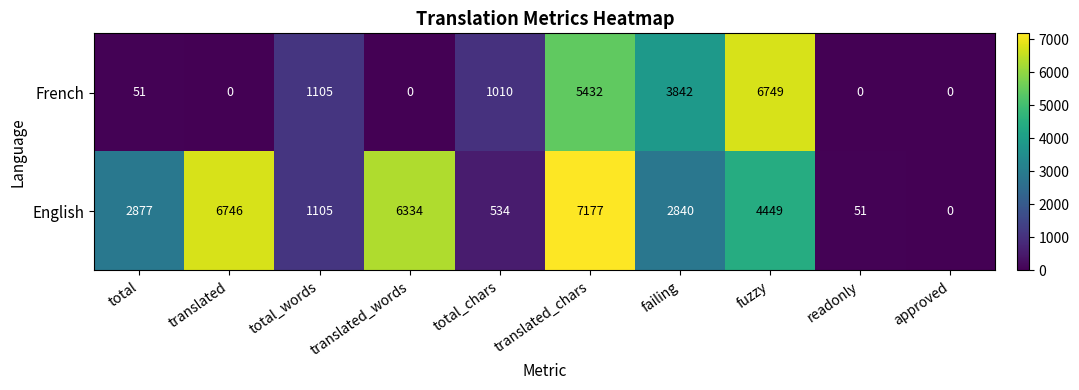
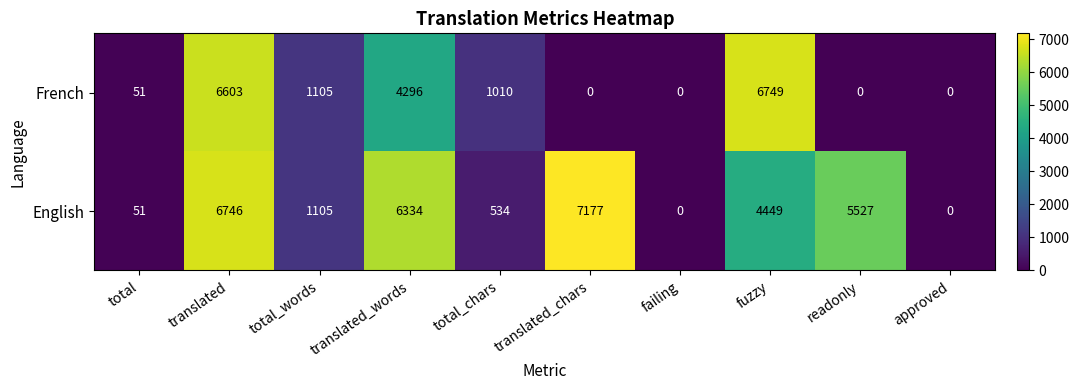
  {
    "French": {
      "total": 51,
-     "translated": 0,
+     "translated": 6603,
      "total_words": 1105,
-     "translated_words": 0,
+     "translated_words": 4296,
      "total_chars": 1010,
-     "translated_chars": 5432,
-     "failing": 3842,
+     "translated_chars": 0,
+     "failing": 0,
      "fuzzy": 6749,
      "readonly": 0,
      "approved": 0
    },
    "English": {
-     "total": 2877,
+     "total": 51,
      "translated": 6746,
      "total_words": 1105,
      "translated_words": 6334,
      "total_chars": 534,
      "translated_chars": 7177,
-     "failing": 2840,
+     "failing": 0,
      "fuzzy": 4449,
-     "readonly": 51,
+     "readonly": 5527,
      "approved": 0
    }
  }
